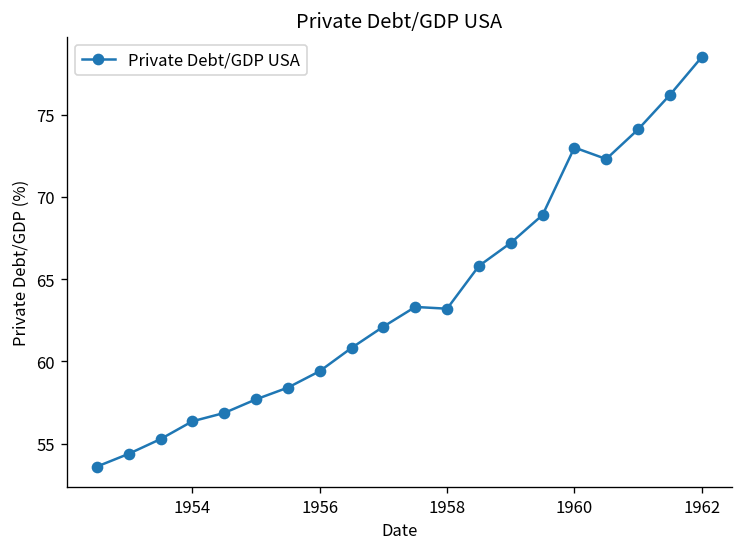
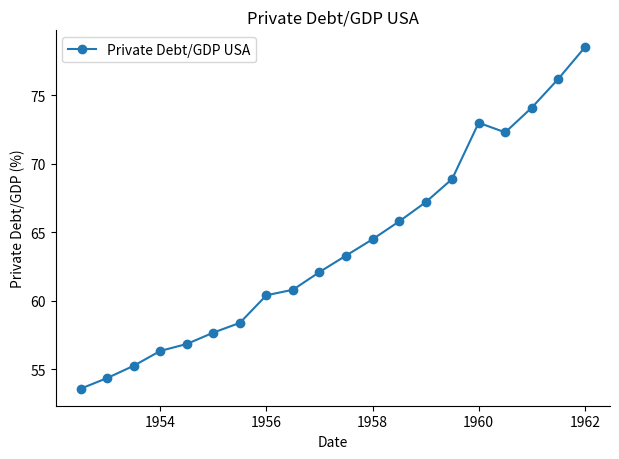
  {
    "1954": 56.4,
-   "1956": 59.4,
-   "1958": 63.2,
+   "1956": 60.4,
+   "1958": 64.5,
    "1960": 73.0,
    "1962": 78.5
  }
